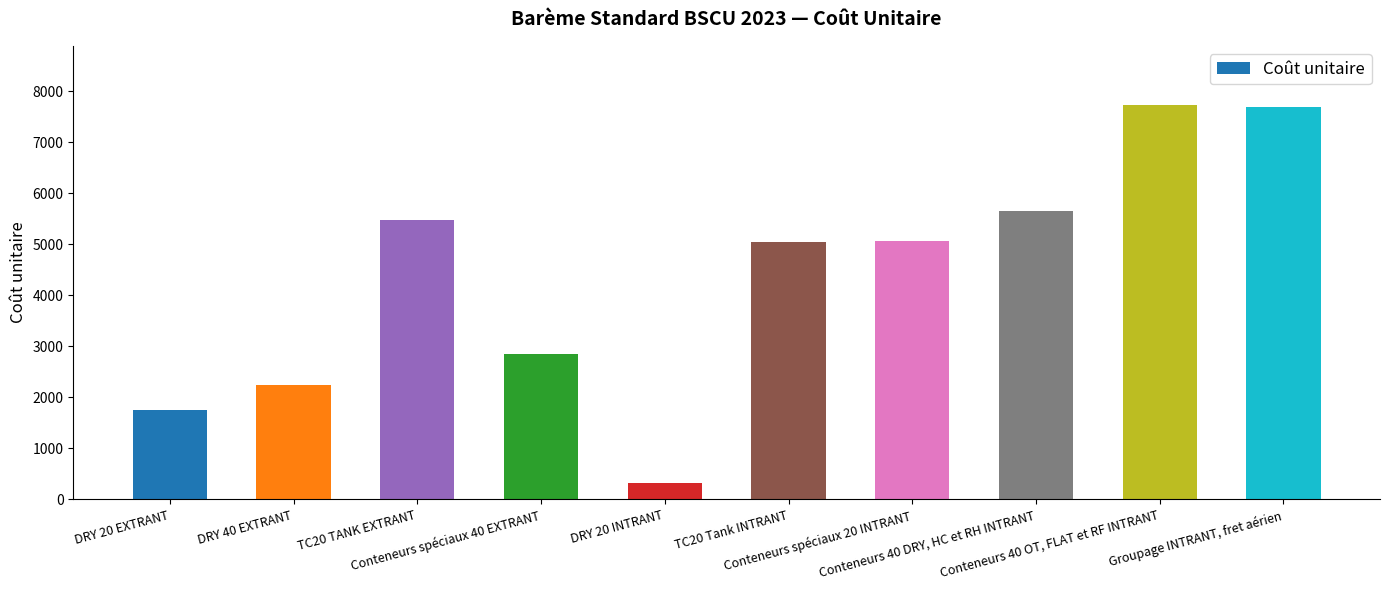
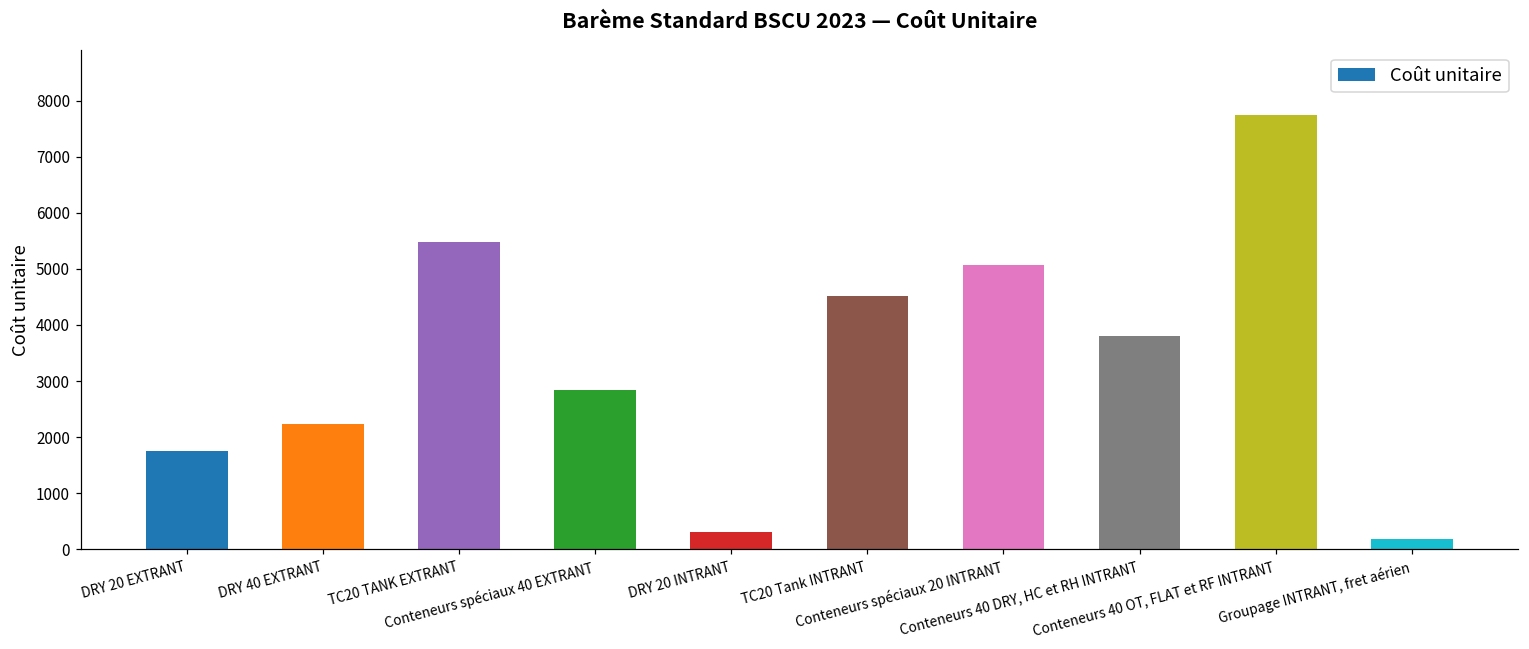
  {
    "DRY 20 EXTRANT": 1800,
    "DRY 40 EXTRANT": 2200,
    "TC20 TANK EXTRANT": 5500,
    "Conteneurs spéciaux 40 EXTRANT": 2800,
    "DRY 20 INTRANT": 300,
-   "TC20 Tank INTRANT": 5100,
+   "TC20 Tank INTRANT": 4500,
    "Conteneurs spéciaux 20 INTRANT": 5100,
-   "Conteneurs 40 DRY, HC et RH INTRANT": 5700,
+   "Conteneurs 40 DRY, HC et RH INTRANT": 3800,
    "Conteneurs 40 OT, FLAT et RF INTRANT": 7700,
-   "Groupage INTRANT, fret aérien": 7700
+   "Groupage INTRANT, fret aérien": 200
  }
